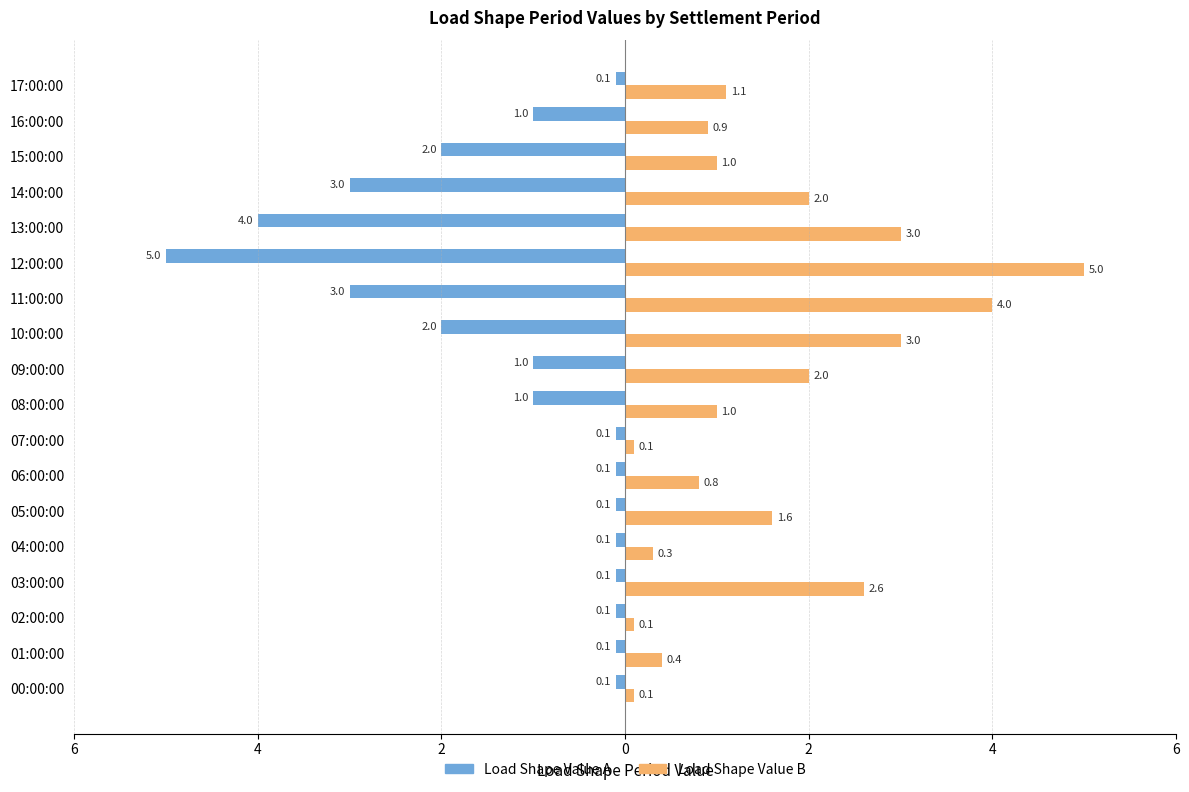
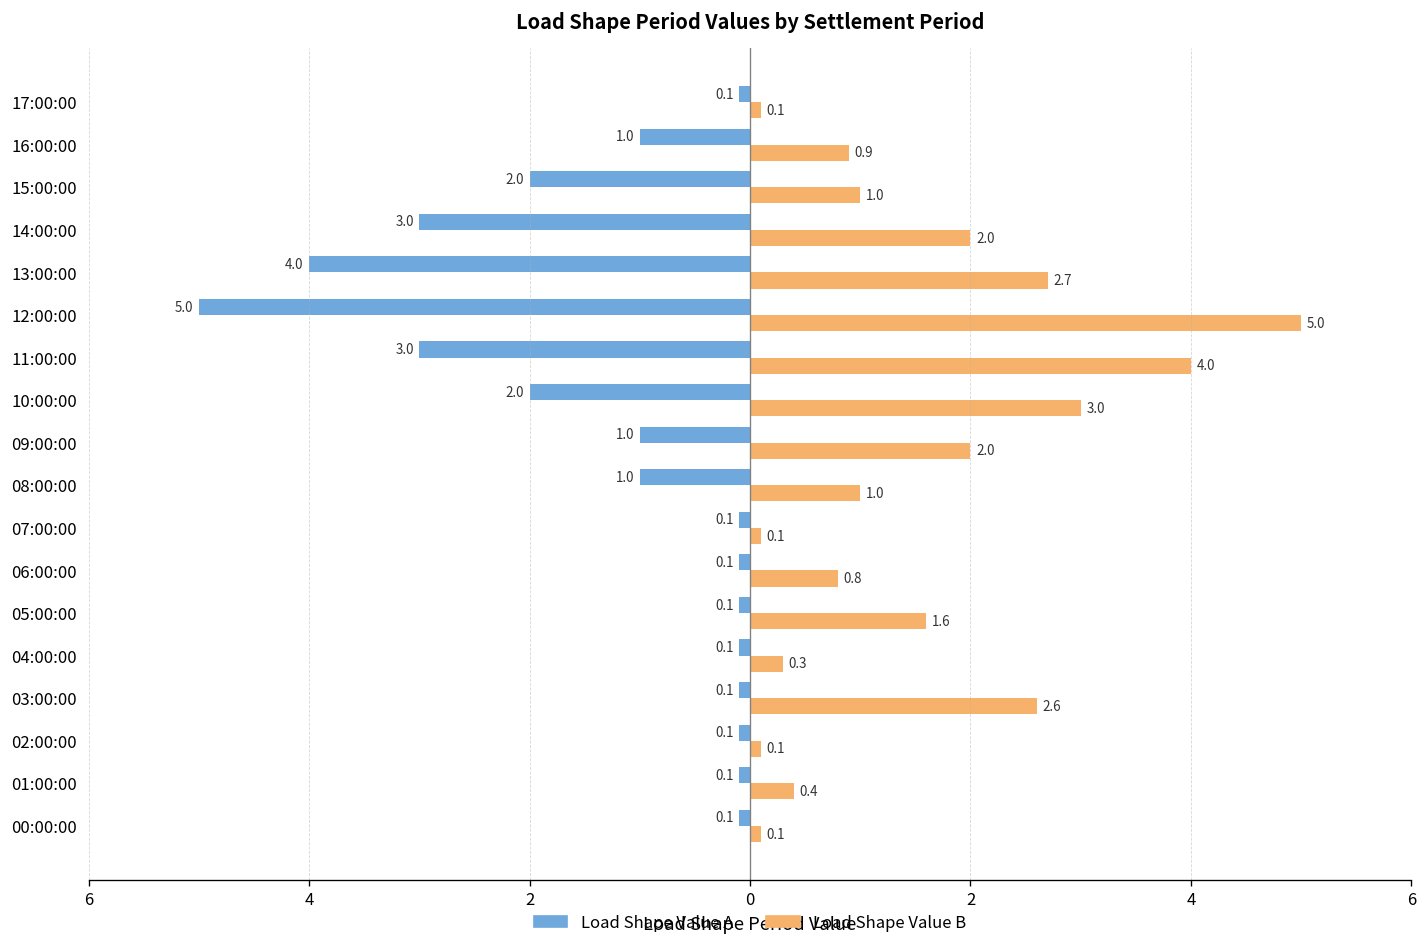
  {
    "Load Shape Value B": {
-     "17:00:00": 1.1,
+     "17:00:00": 0.1,
      "16:00:00": 0.9,
      "15:00:00": 1.0,
      "14:00:00": 2.0,
-     "13:00:00": 3.0,
+     "13:00:00": 2.7,
      "12:00:00": 5.0,
      "11:00:00": 4.0,
      "10:00:00": 3.0,
      "09:00:00": 2.0,
      "08:00:00": 1.0,
      "07:00:00": 0.1,
      "06:00:00": 0.8,
      "05:00:00": 1.6,
      "04:00:00": 0.3,
      "03:00:00": 2.6,
      "02:00:00": 0.1,
      "01:00:00": 0.4,
      "00:00:00": 0.1
    }
  }
